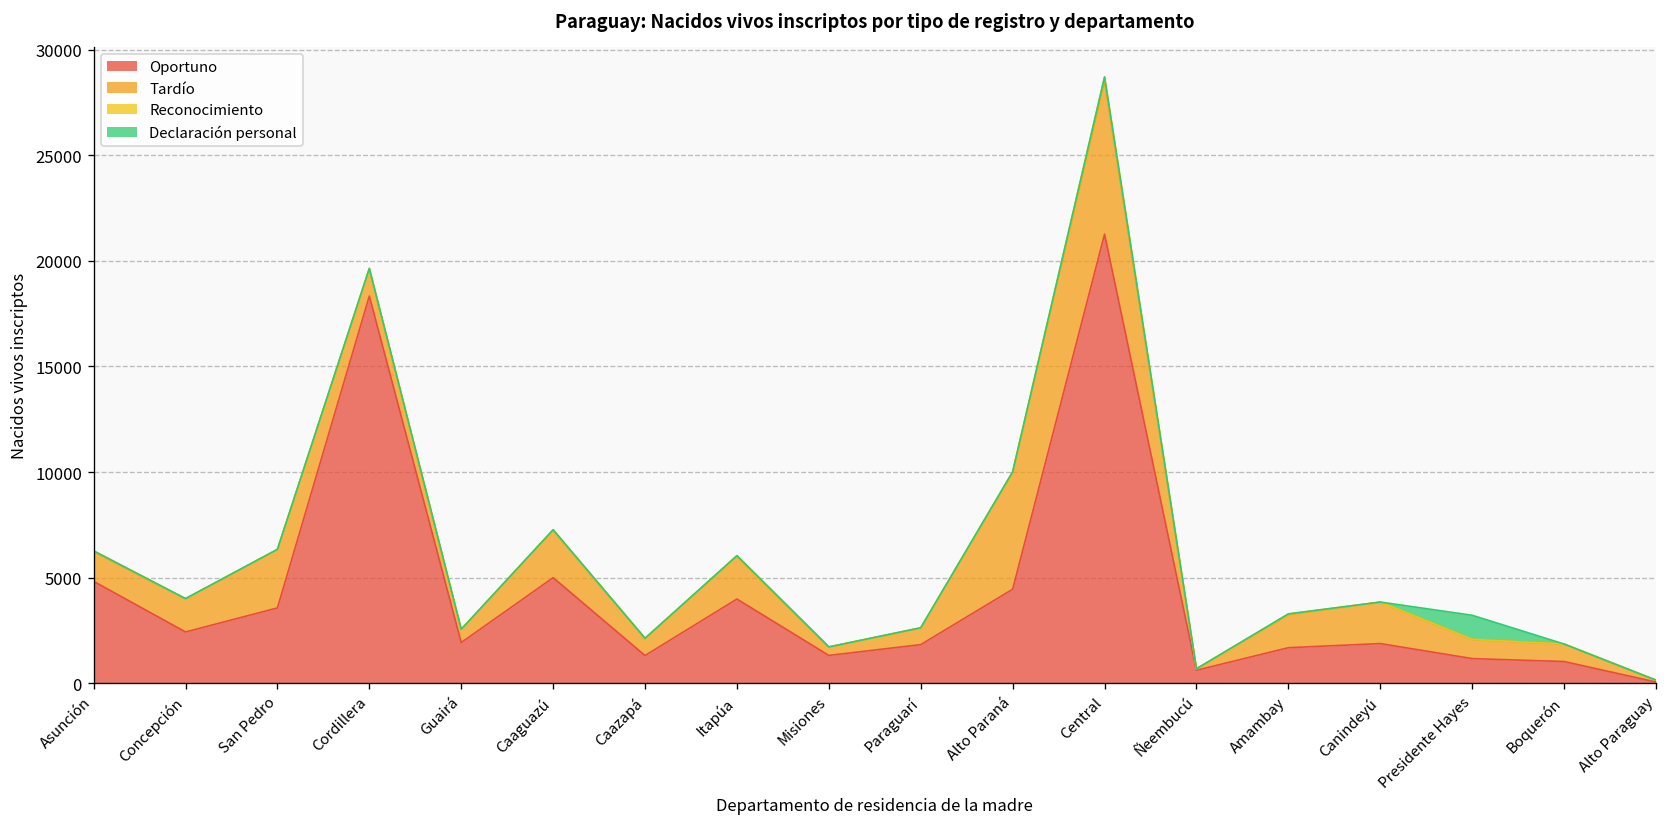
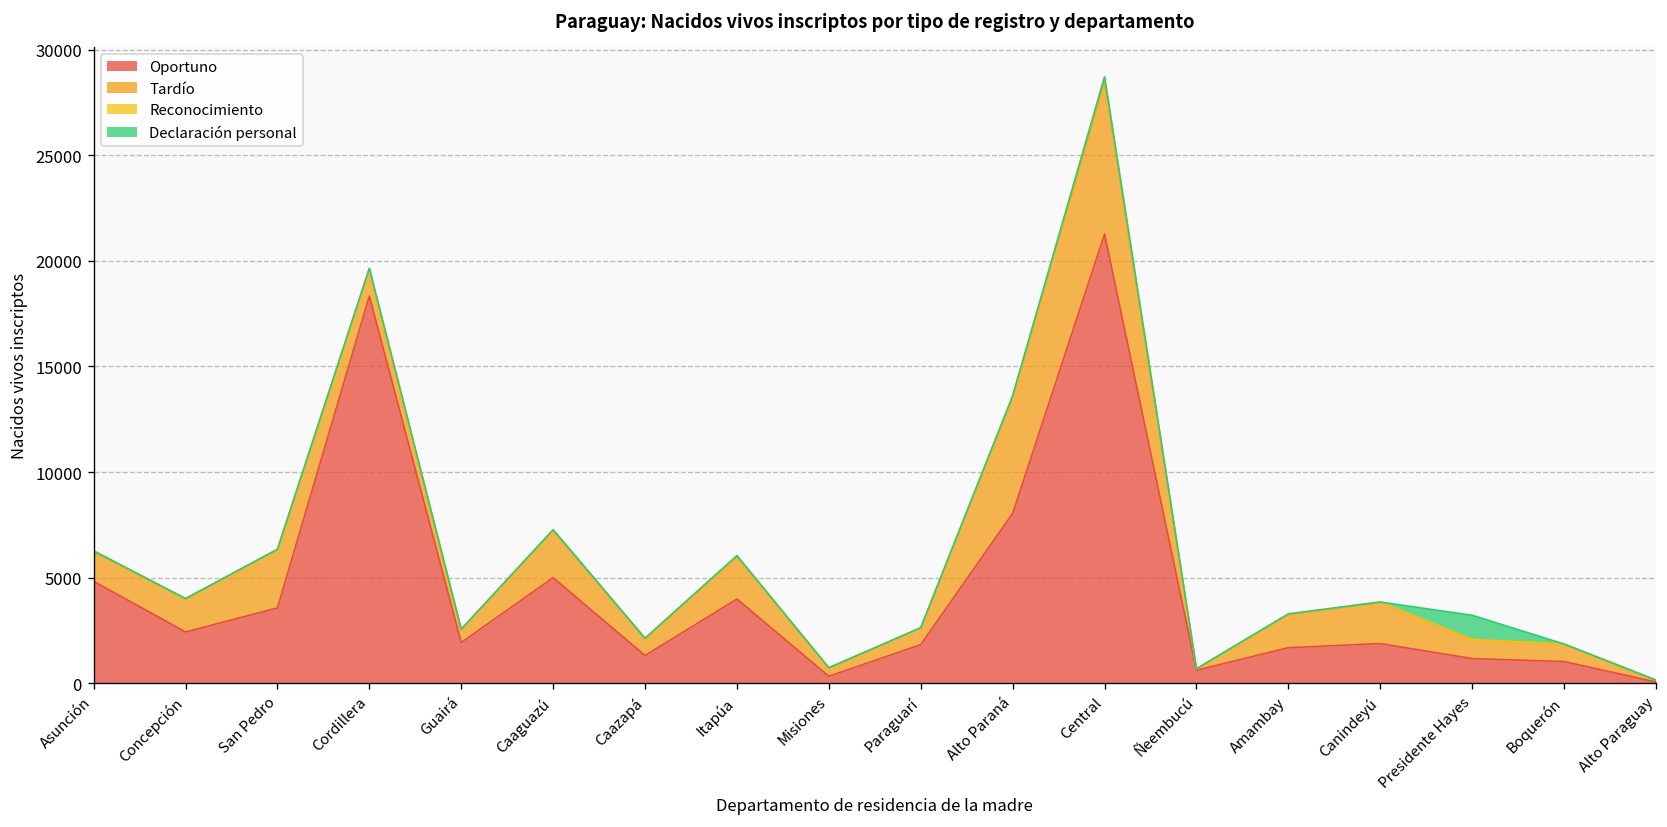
  {
    "Oportuno": {
      "Asunción": 4800,
      "Concepción": 2400,
      "San Pedro": 3600,
      "Cordillera": 18300,
      "Guairá": 1900,
      "Caaguazú": 5000,
      "Caazapá": 1300,
      "Itapúa": 4000,
-     "Misiones": 1300,
+     "Misiones": 300,
      "Paraguarí": 1800,
-     "Alto Paraná": 4400,
+     "Alto Paraná": 8000,
      "Central": 21300,
      "Amambay": 1700,
      "Canindeyú": 1900,
      "Presidente Hayes": 1200,
      "Boquerón": 1000
    },
    "Declaración personal": {
      "Presidente Hayes": 1100
    }
  }
